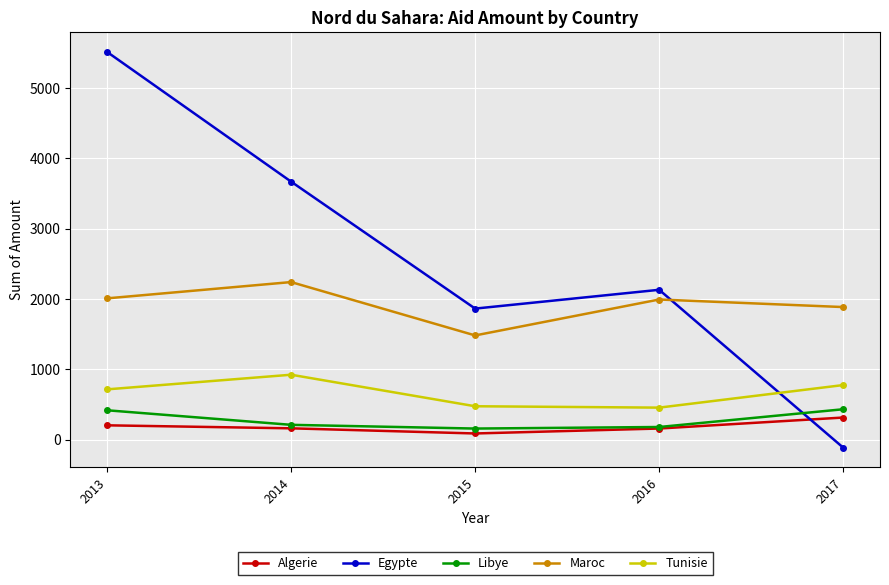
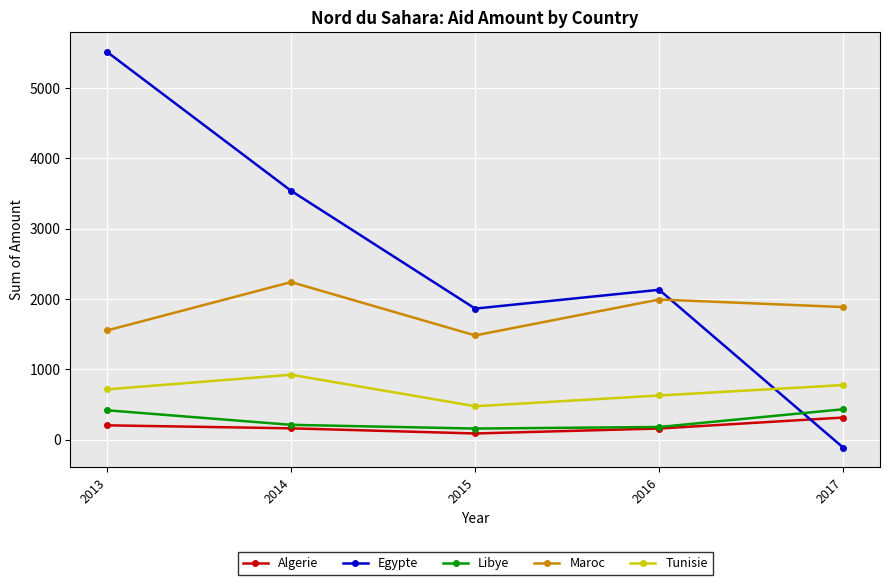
  {
    "Algerie": {
      "2013": 200,
      "2014": 200,
      "2015": 100,
      "2017": 300
    },
    "Egypte": {
      "2013": 5500,
-     "2014": 3700,
+     "2014": 3500,
      "2015": 1900,
      "2016": 2100,
      "2017": -100
    },
    "Libye": {
      "2013": 400,
      "2014": 200,
      "2015": 200,
      "2017": 400
    },
    "Maroc": {
-     "2013": 2000,
+     "2013": 1600,
      "2014": 2200,
      "2015": 1500,
      "2016": 2000,
      "2017": 1900
    },
    "Tunisie": {
      "2013": 700,
      "2014": 900,
      "2015": 500,
-     "2016": 500,
+     "2016": 600,
      "2017": 800
    }
  }
